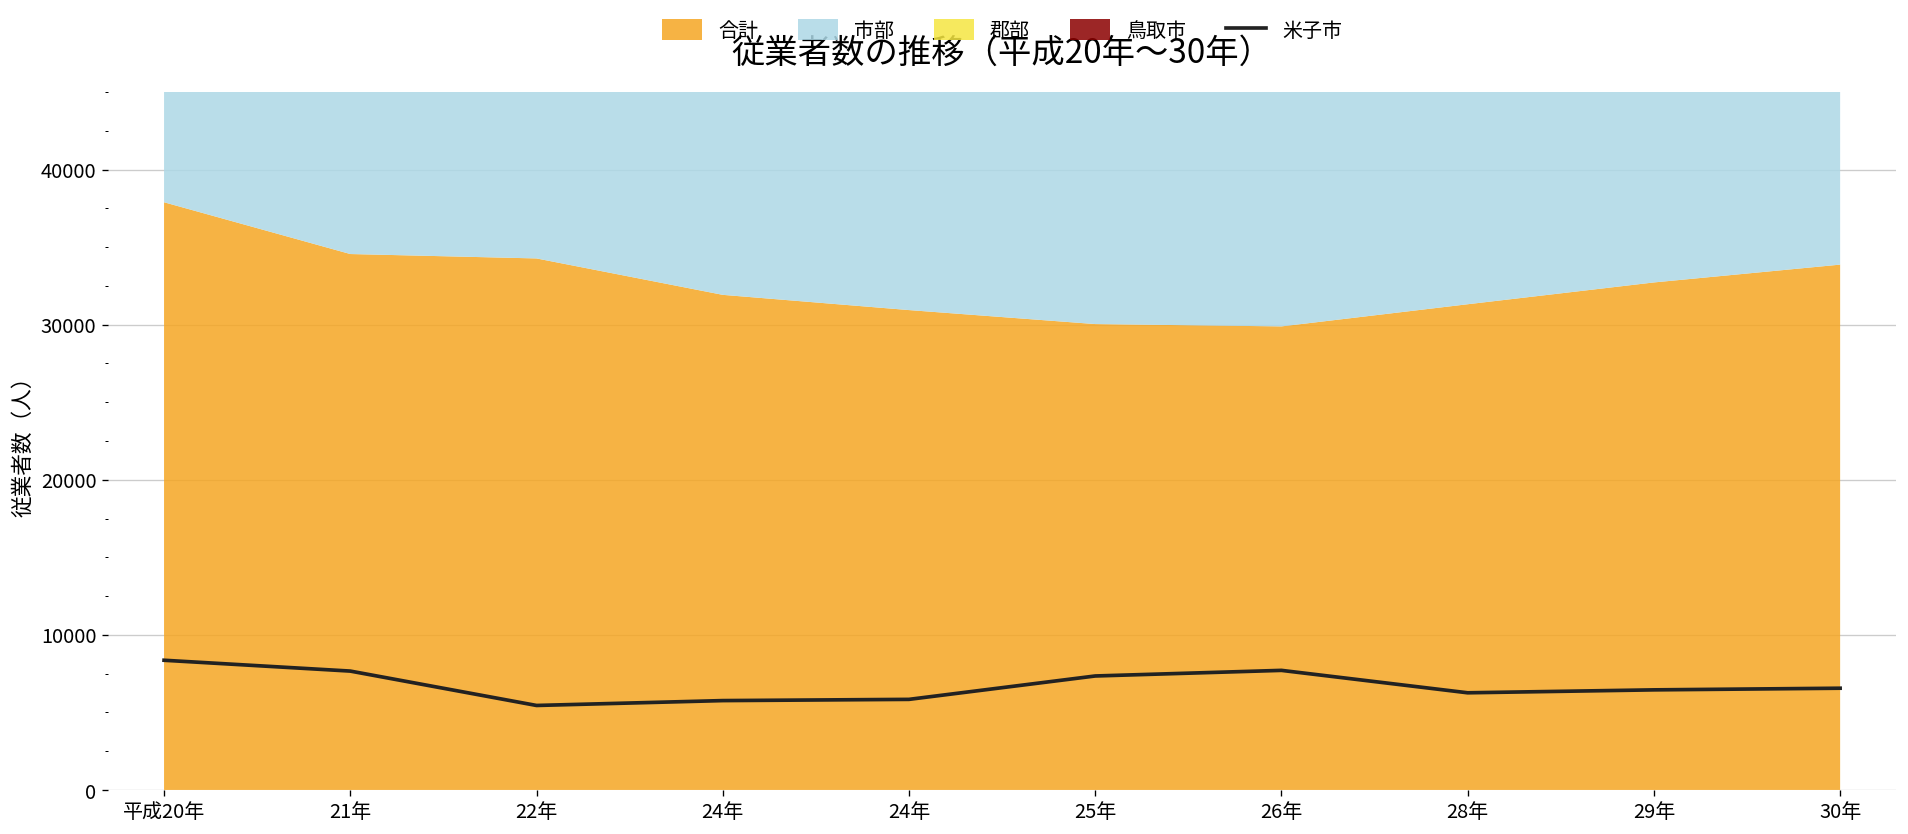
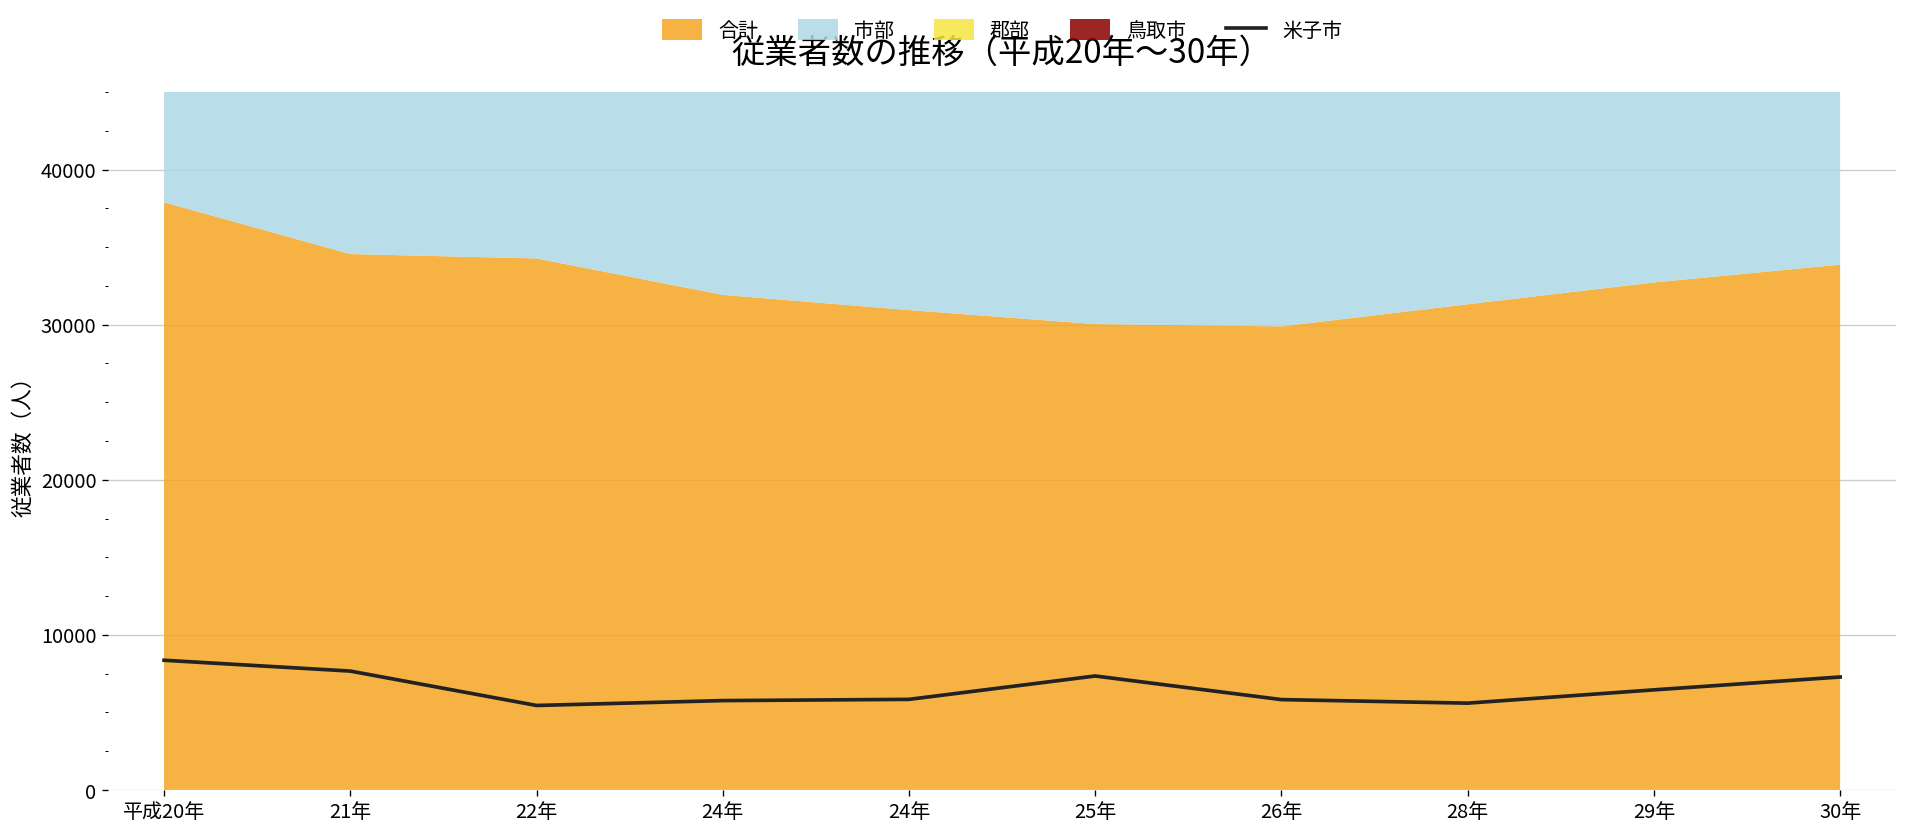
  {
    "米子市": {
      "平成20年": 8400,
      "21年": 7700,
      "22年": 5400,
      "25年": 7300,
-     "26年": 7700,
-     "28年": 6300,
+     "26年": 5800,
+     "28年": 5600,
      "29年": 6500,
-     "30年": 6600
+     "30年": 7300
    },
    "合計": {
      "平成20年": 37900,
      "21年": 34600,
      "22年": 34300,
      "25年": 30000,
      "26年": 29900,
      "28年": 31300,
      "29年": 32700,
      "30年": 33900
    }
  }
